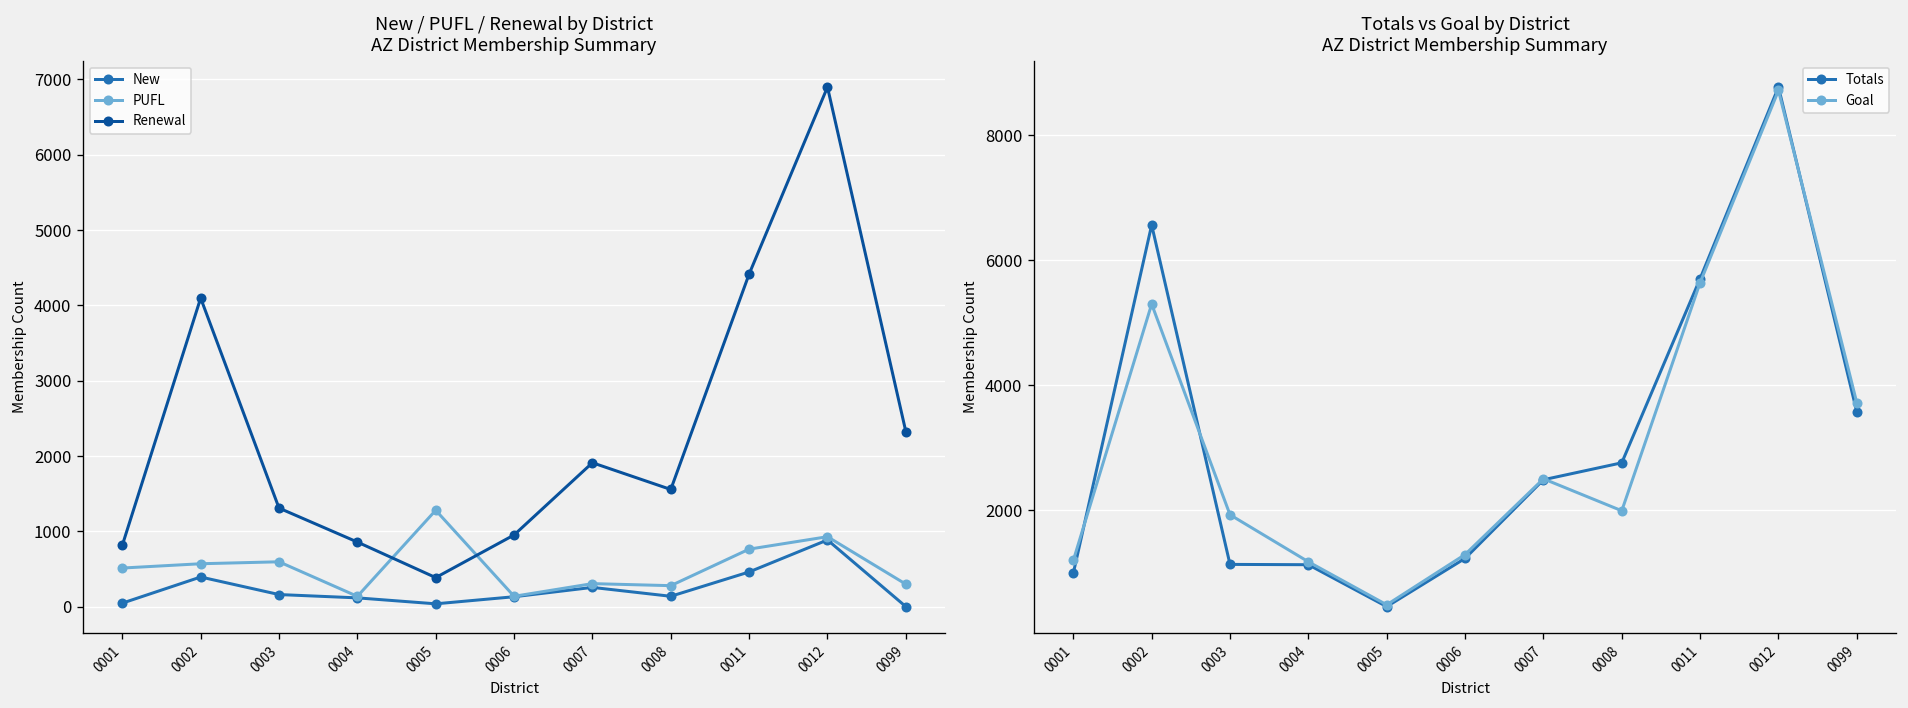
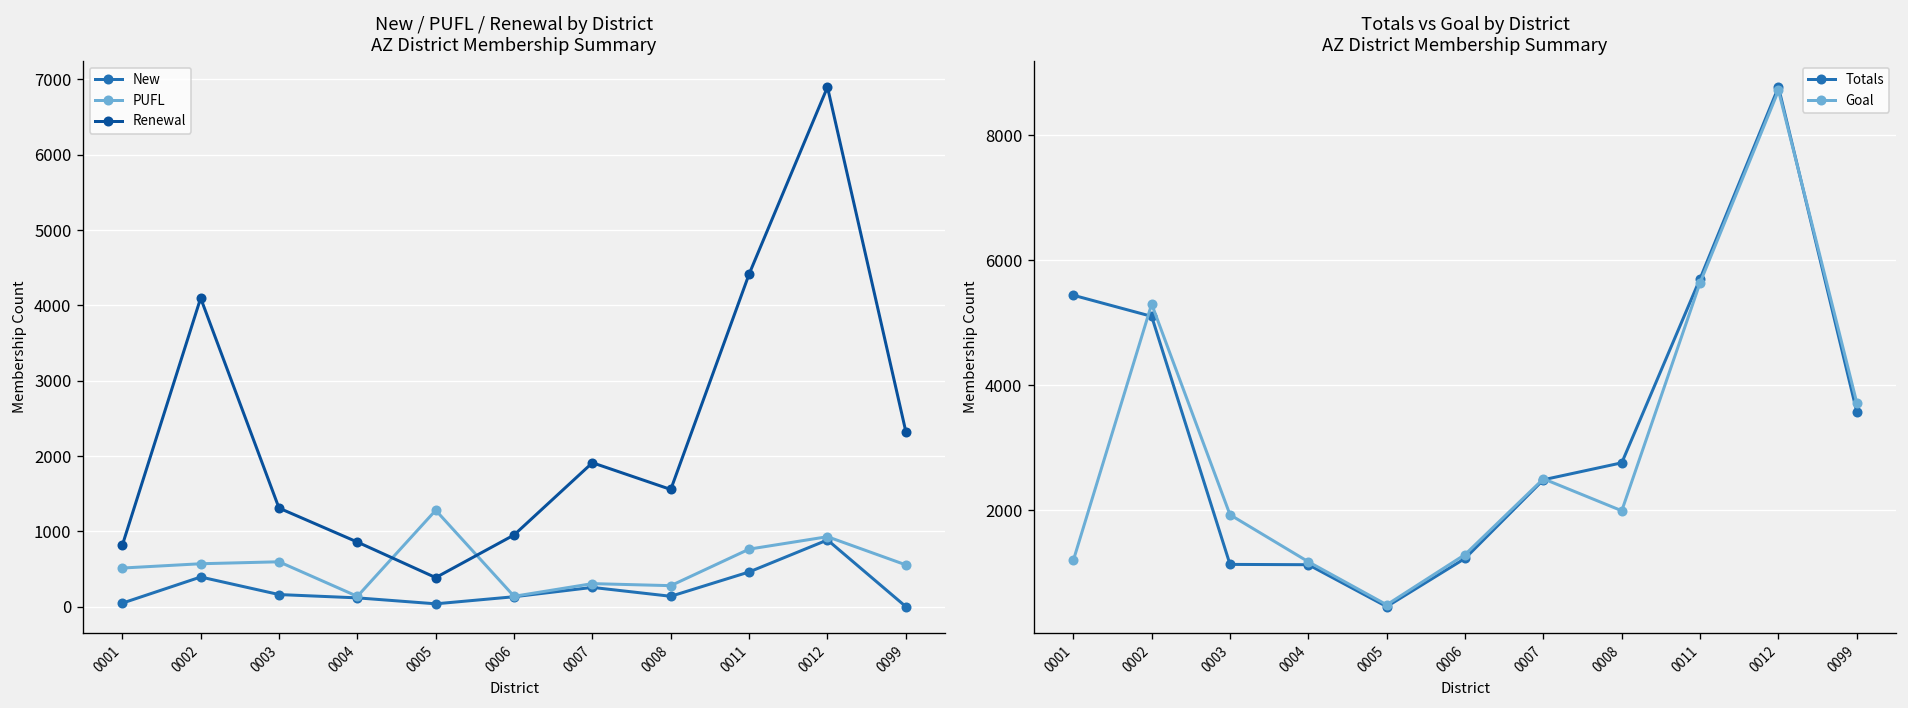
  {
    "New / PUFL / Renewal by District AZ District Membership Summary": {
      "PUFL": {
        "0001": 500,
        "0002": 600,
        "0003": 600,
        "0005": 1300,
        "0007": 300,
        "0008": 300,
        "0011": 800,
        "0012": 900,
-       "0099": 300
+       "0099": 600
      }
    },
    "Totals vs Goal by District AZ District Membership Summary": {
      "Totals": {
-       "0001": 1000,
-       "0002": 6600,
+       "0001": 5400,
+       "0002": 5100,
        "0003": 1100,
        "0006": 1200,
        "0008": 2800,
        "0011": 5700,
        "0012": 8800,
        "0099": 3600
      },
      "Goal": {
        "0001": 1200,
        "0002": 5300,
        "0003": 1900,
        "0006": 1300,
        "0008": 2000,
        "0011": 5600,
        "0012": 8700,
        "0099": 3700
      }
    }
  }
